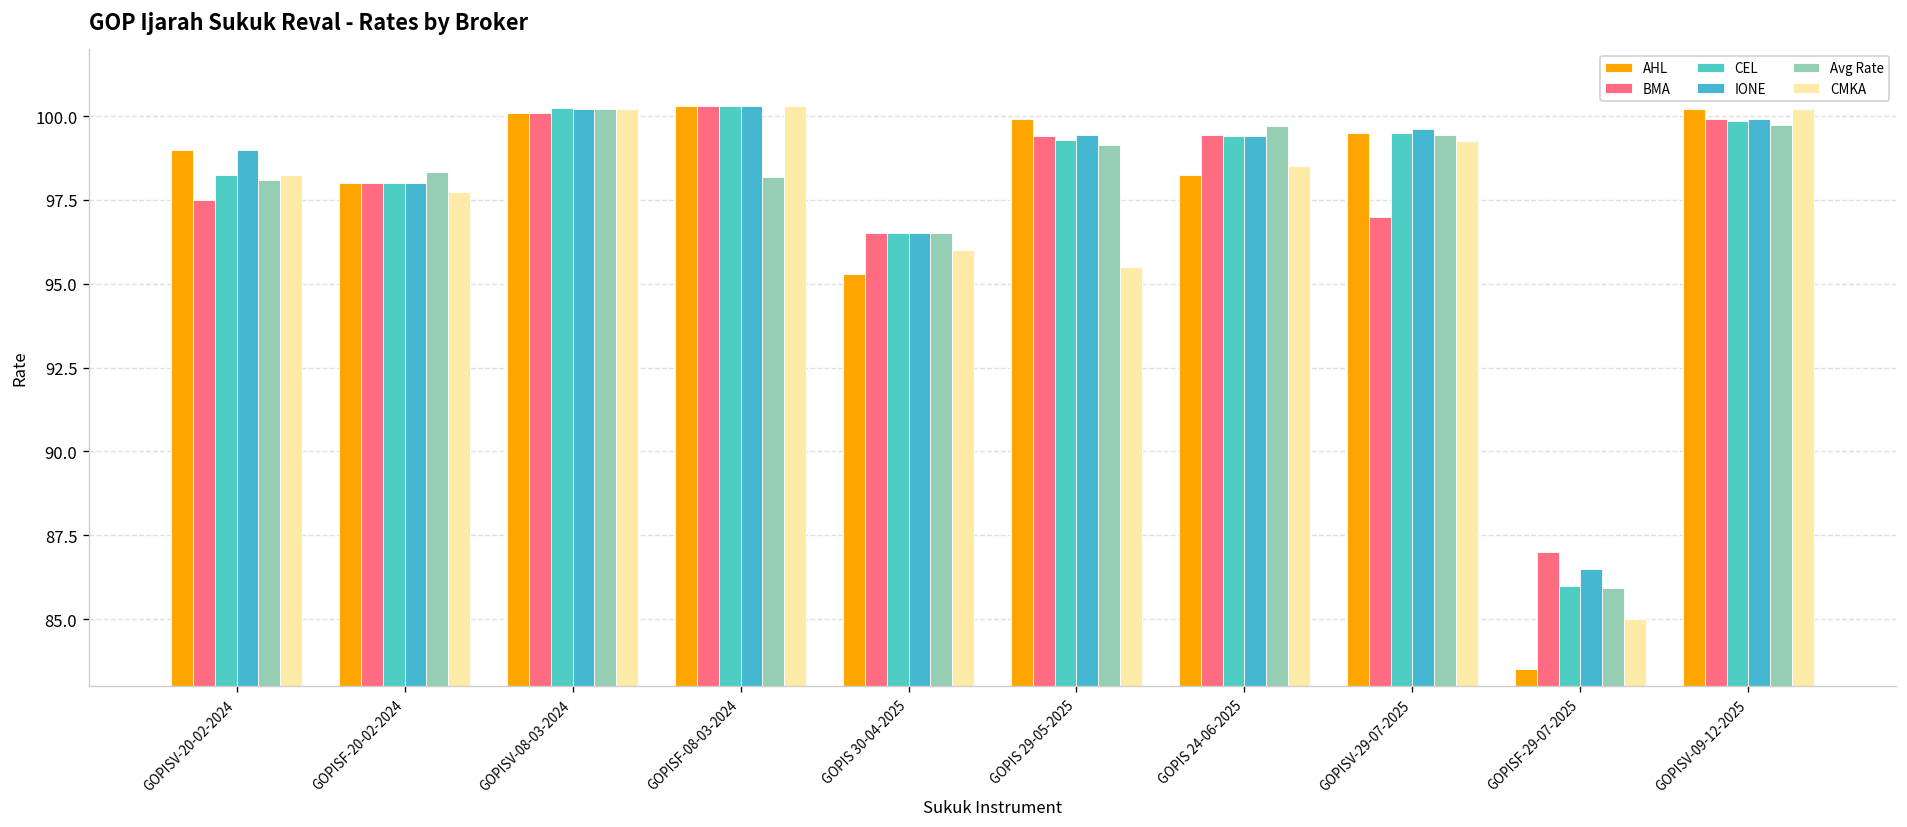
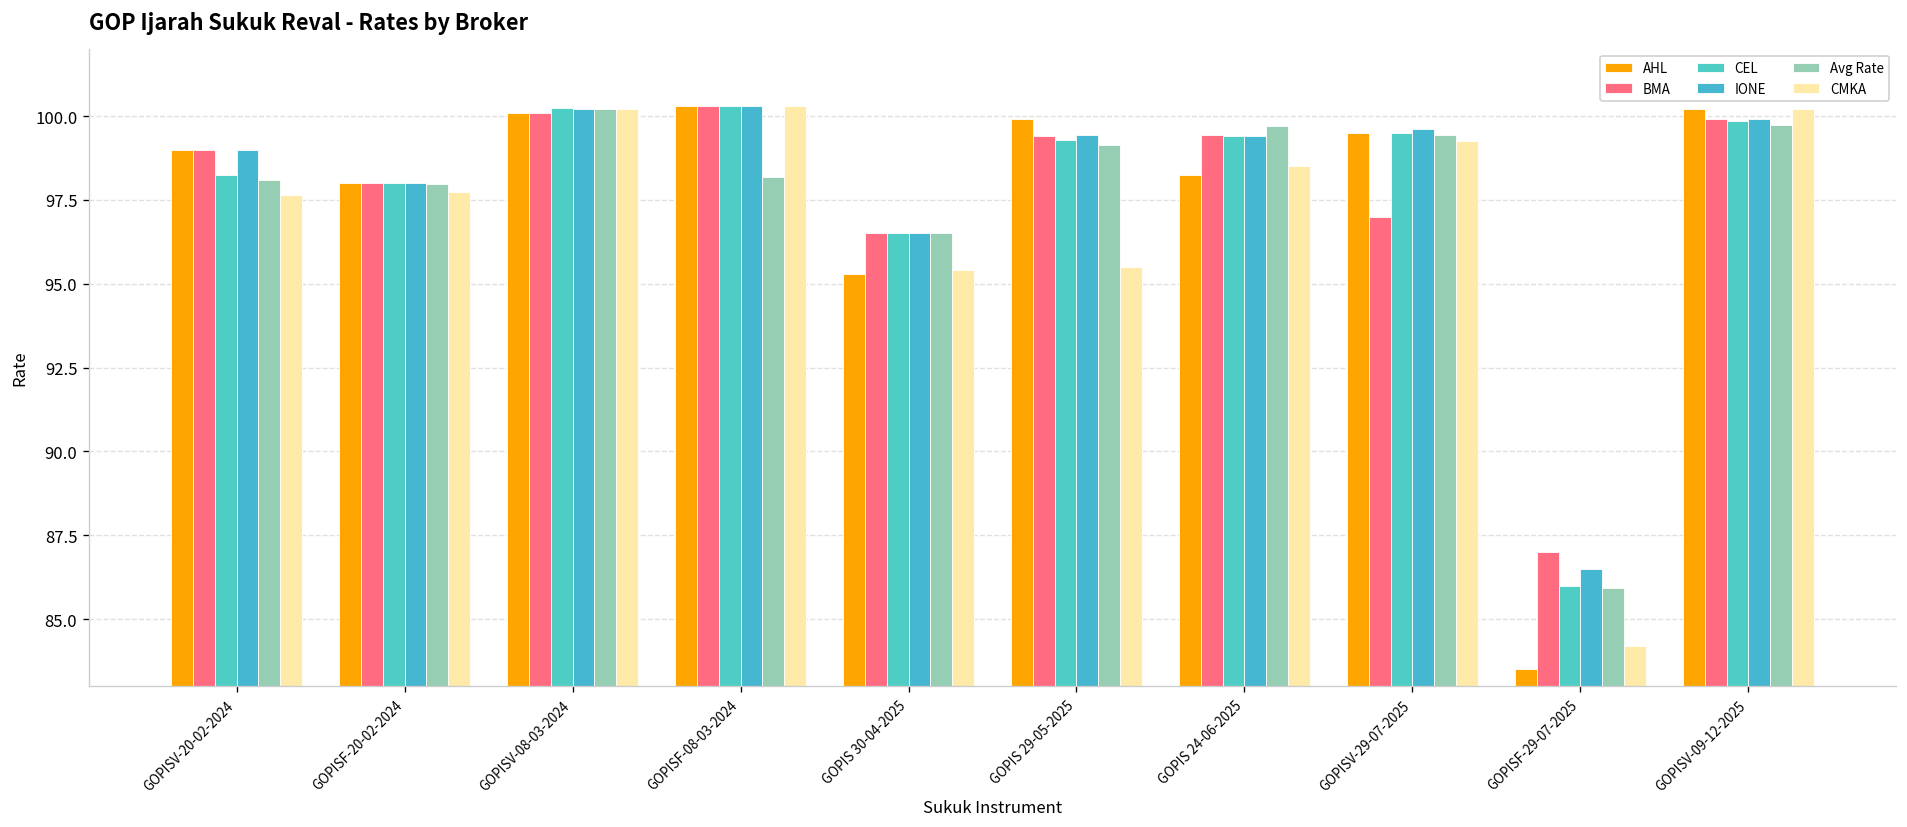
  {
    "AHL": {
      "GOPISV-20-02-2024": 99.0,
      "GOPISF-20-02-2024": 98.0,
      "GOPISV-08-03-2024": 100.1,
      "GOPISF-08-03-2024": 100.3,
      "GOPIS 30-04-2025": 95.3,
      "GOPIS 29-05-2025": 99.9,
      "GOPIS 24-06-2025": 98.3,
      "GOPISV-29-07-2025": 99.5,
      "GOPISF-29-07-2025": 83.5,
      "GOPISV-09-12-2025": 100.2
    },
    "BMA": {
-     "GOPISV-20-02-2024": 97.5,
+     "GOPISV-20-02-2024": 99.0,
      "GOPISF-20-02-2024": 98.0,
      "GOPISV-08-03-2024": 100.1,
      "GOPISF-08-03-2024": 100.3,
      "GOPIS 30-04-2025": 96.5,
      "GOPIS 29-05-2025": 99.4,
      "GOPIS 24-06-2025": 99.5,
      "GOPISV-29-07-2025": 97.0,
      "GOPISF-29-07-2025": 87.0,
      "GOPISV-09-12-2025": 99.9
    },
    "Avg Rate": {
      "GOPISV-20-02-2024": 98.1,
-     "GOPISF-20-02-2024": 98.3,
+     "GOPISF-20-02-2024": 98.0,
      "GOPISV-08-03-2024": 100.2,
      "GOPISF-08-03-2024": 98.2,
      "GOPIS 30-04-2025": 96.5,
      "GOPIS 29-05-2025": 99.2,
      "GOPIS 24-06-2025": 99.7,
      "GOPISV-29-07-2025": 99.5,
      "GOPISF-29-07-2025": 85.9,
      "GOPISV-09-12-2025": 99.7
    },
    "CMKA": {
-     "GOPISV-20-02-2024": 98.3,
+     "GOPISV-20-02-2024": 97.7,
      "GOPISF-20-02-2024": 97.8,
      "GOPISV-08-03-2024": 100.2,
      "GOPISF-08-03-2024": 100.3,
-     "GOPIS 30-04-2025": 96.0,
+     "GOPIS 30-04-2025": 95.4,
      "GOPIS 29-05-2025": 95.5,
      "GOPIS 24-06-2025": 98.5,
      "GOPISV-29-07-2025": 99.3,
-     "GOPISF-29-07-2025": 85.0,
+     "GOPISF-29-07-2025": 84.2,
      "GOPISV-09-12-2025": 100.2
    }
  }
